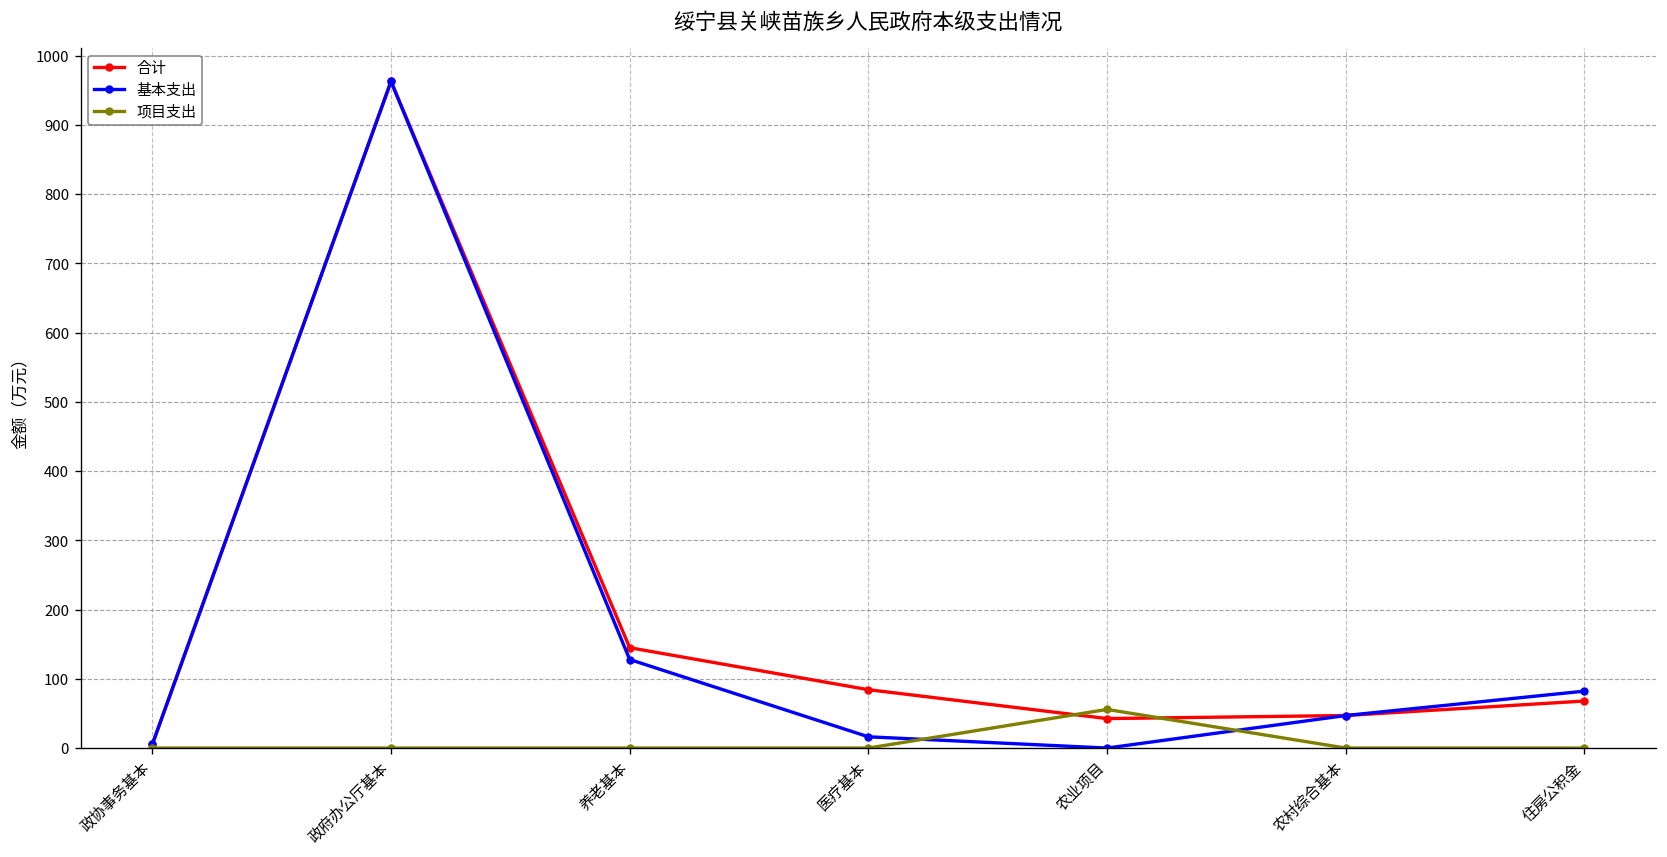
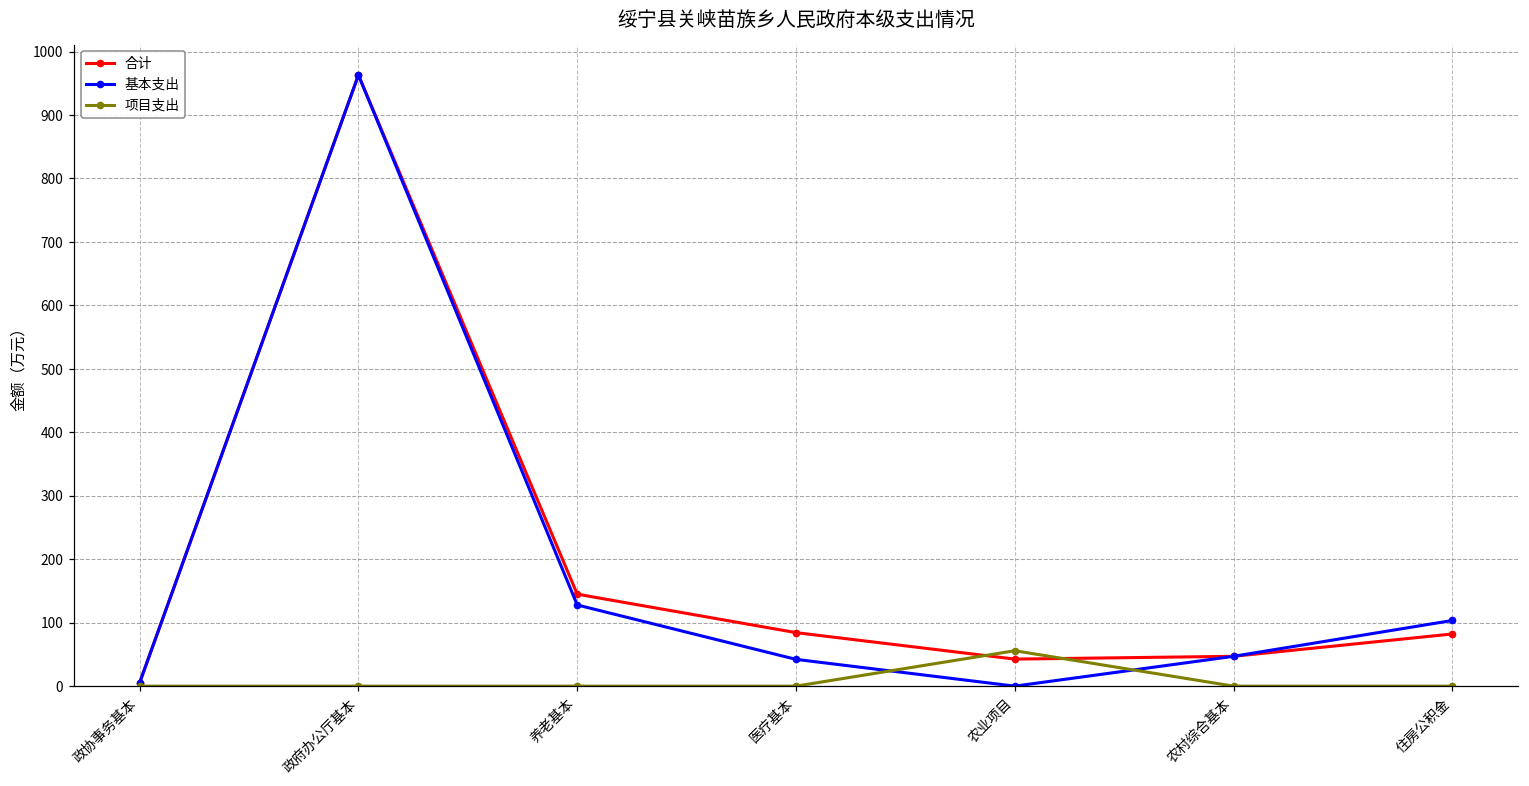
  {
    "合计": {
      "养老基本": 140,
      "医疗基本": 80,
      "农业项目": 40,
-     "住房公积金": 70
+     "住房公积金": 80
    },
    "基本支出": {
      "养老基本": 130,
-     "医疗基本": 20,
+     "医疗基本": 40,
      "农业项目": 0,
-     "住房公积金": 80
+     "住房公积金": 100
    },
    "项目支出": {
      "政协事务基本": 0,
      "政府办公厅基本": 0,
      "养老基本": 0,
      "医疗基本": 0,
      "农业项目": 60,
      "农村综合基本": 0,
      "住房公积金": 0
    }
  }
